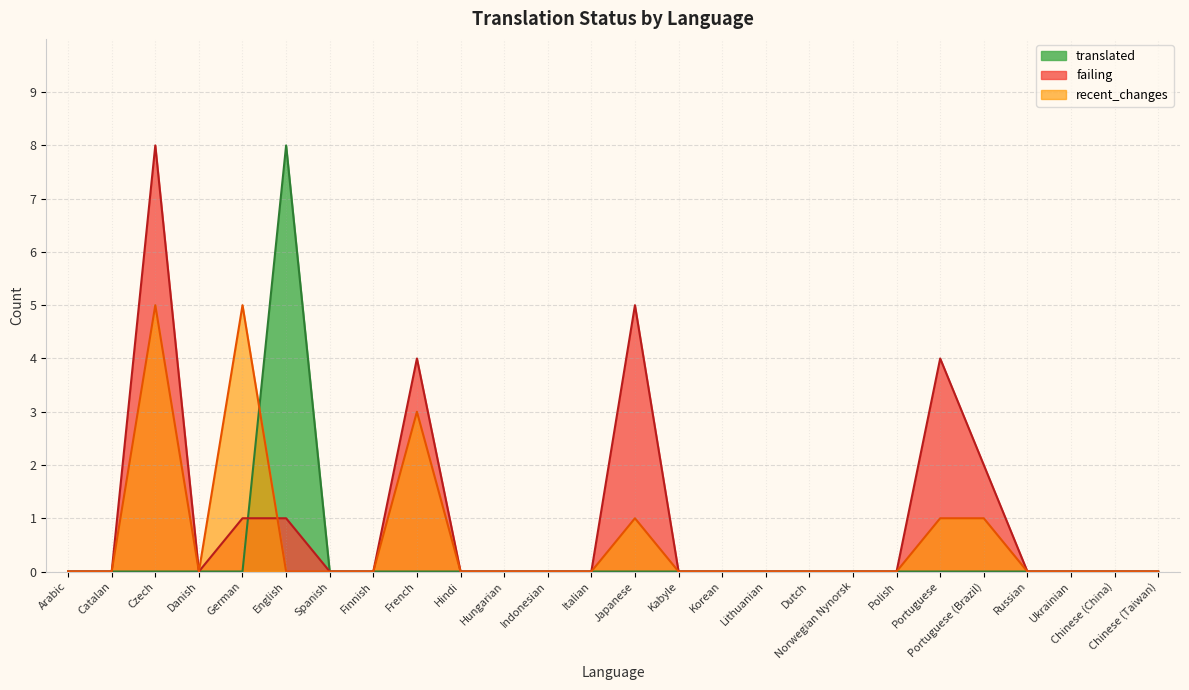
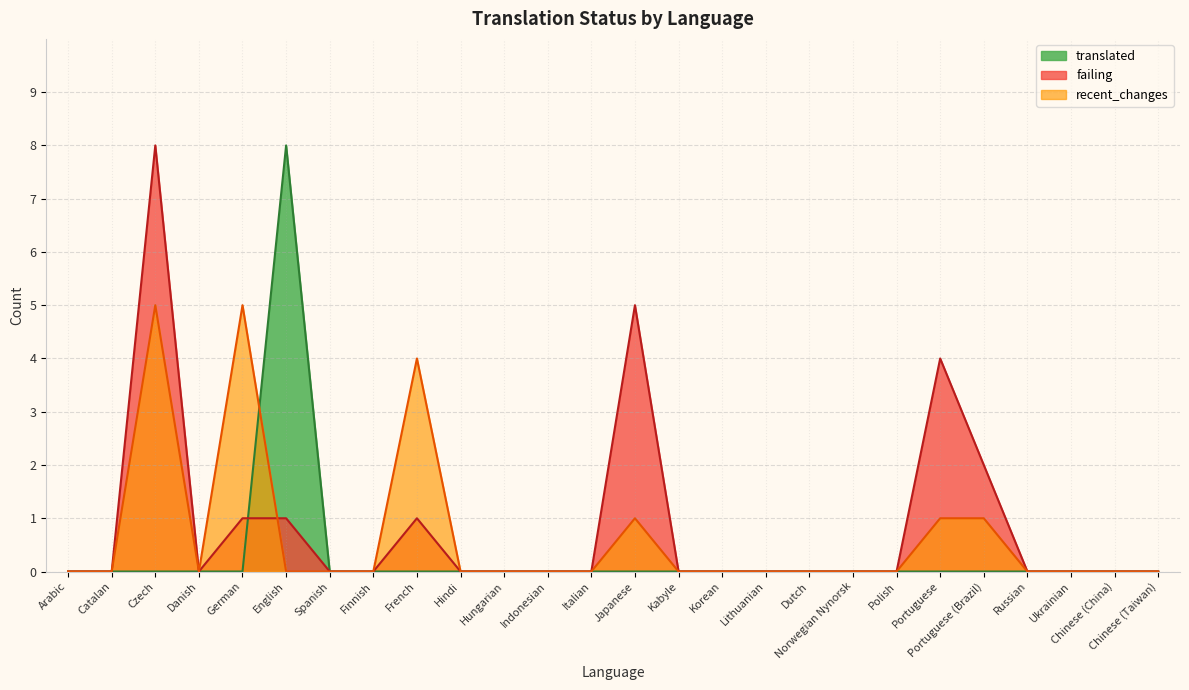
  {
    "translated": {
      "Czech": 0,
      "German": 0,
      "English": 8,
      "French": 0,
      "Japanese": 0,
      "Portuguese": 0,
      "Portuguese (Brazil)": 0
    },
    "failing": {
      "Czech": 8,
      "German": 1,
      "English": 1,
-     "French": 4,
+     "French": 1,
      "Japanese": 5,
      "Portuguese": 4,
      "Portuguese (Brazil)": 2
    },
    "recent_changes": {
      "Czech": 5,
      "German": 5,
      "English": 0,
-     "French": 3,
+     "French": 4,
      "Japanese": 1,
      "Portuguese": 1,
      "Portuguese (Brazil)": 1
    }
  }
